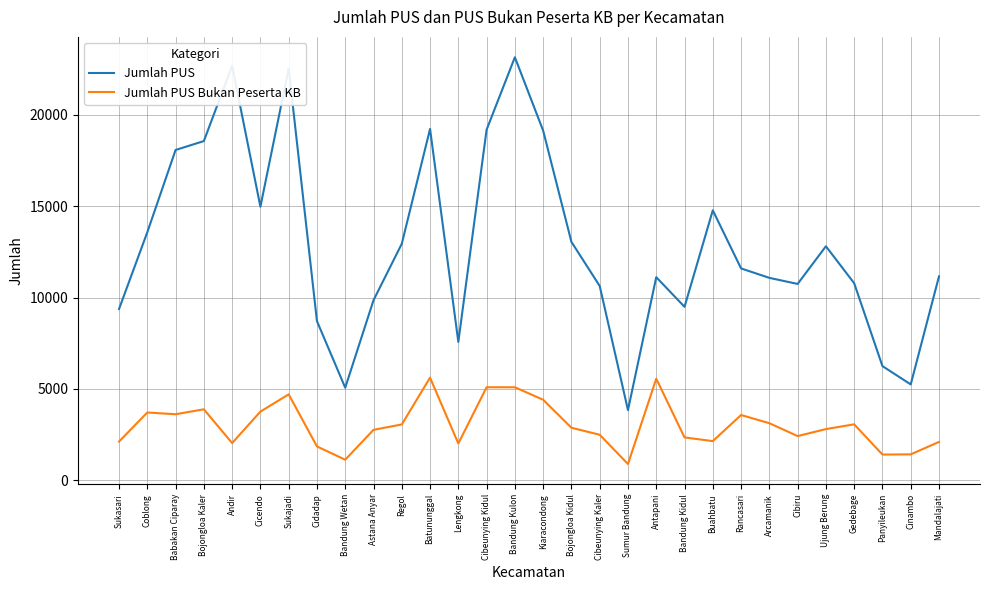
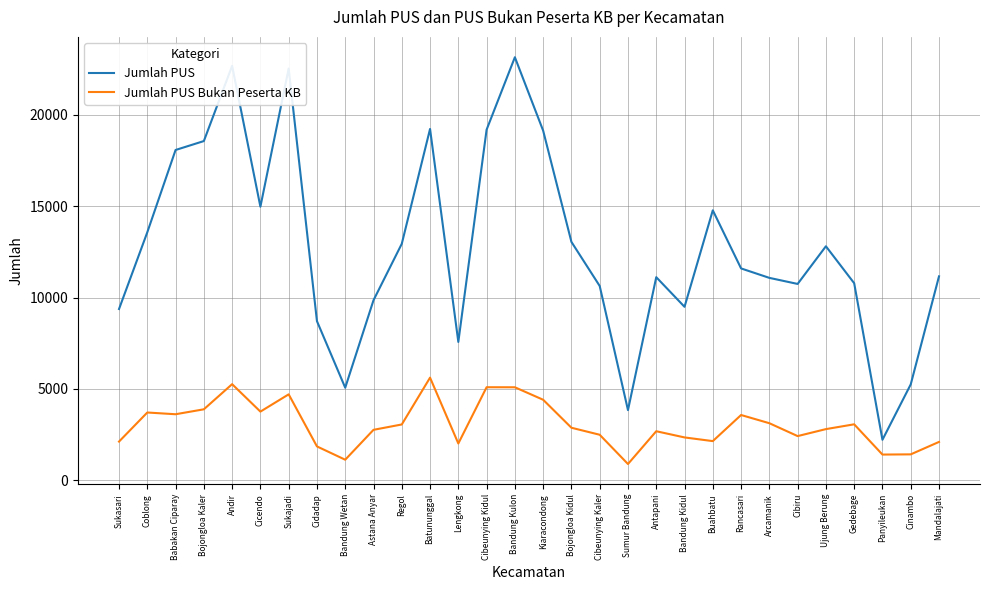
  {
    "Jumlah PUS": {
      "Sukasari": 9400,
      "Coblong": 13600,
      "Babakan Ciparay": 18100,
      "Bojongloa Kaler": 18600,
      "Cicendo": 15000,
      "Cidadap": 8700,
      "Bandung Wetan": 5100,
      "Astana Anyar": 9900,
      "Regol": 12900,
      "Batununggal": 19200,
      "Lengkong": 7600,
      "Cibeunying Kidul": 19200,
      "Bandung Kulon": 23200,
      "Kiaracondong": 19100,
      "Bojongloa Kidul": 13000,
      "Cibeunying Kaler": 10600,
      "Sumur Bandung": 3800,
      "Antapani": 11100,
      "Bandung Kidul": 9500,
      "Buahbatu": 14800,
      "Rancasari": 11600,
      "Arcamanik": 11100,
      "Cibiru": 10700,
      "Ujung Berung": 12800,
      "Gedebage": 10800,
-     "Panyileukan": 6200,
+     "Panyileukan": 2200,
      "Cinambo": 5200,
      "Mandalajati": 11200
    },
    "Jumlah PUS Bukan Peserta KB": {
      "Sukasari": 2100,
      "Coblong": 3700,
      "Babakan Ciparay": 3600,
      "Bojongloa Kaler": 3900,
-     "Andir": 2000,
+     "Andir": 5300,
      "Cicendo": 3800,
      "Sukajadi": 4700,
      "Cidadap": 1900,
      "Bandung Wetan": 1100,
      "Astana Anyar": 2800,
      "Regol": 3100,
      "Batununggal": 5600,
      "Lengkong": 2000,
      "Cibeunying Kidul": 5100,
      "Bandung Kulon": 5100,
      "Kiaracondong": 4400,
      "Bojongloa Kidul": 2900,
      "Cibeunying Kaler": 2500,
      "Sumur Bandung": 900,
-     "Antapani": 5600,
+     "Antapani": 2700,
      "Bandung Kidul": 2300,
      "Buahbatu": 2100,
      "Rancasari": 3600,
      "Arcamanik": 3100,
      "Cibiru": 2400,
      "Ujung Berung": 2800,
      "Gedebage": 3100,
      "Panyileukan": 1400,
      "Cinambo": 1400,
      "Mandalajati": 2100
    }
  }
